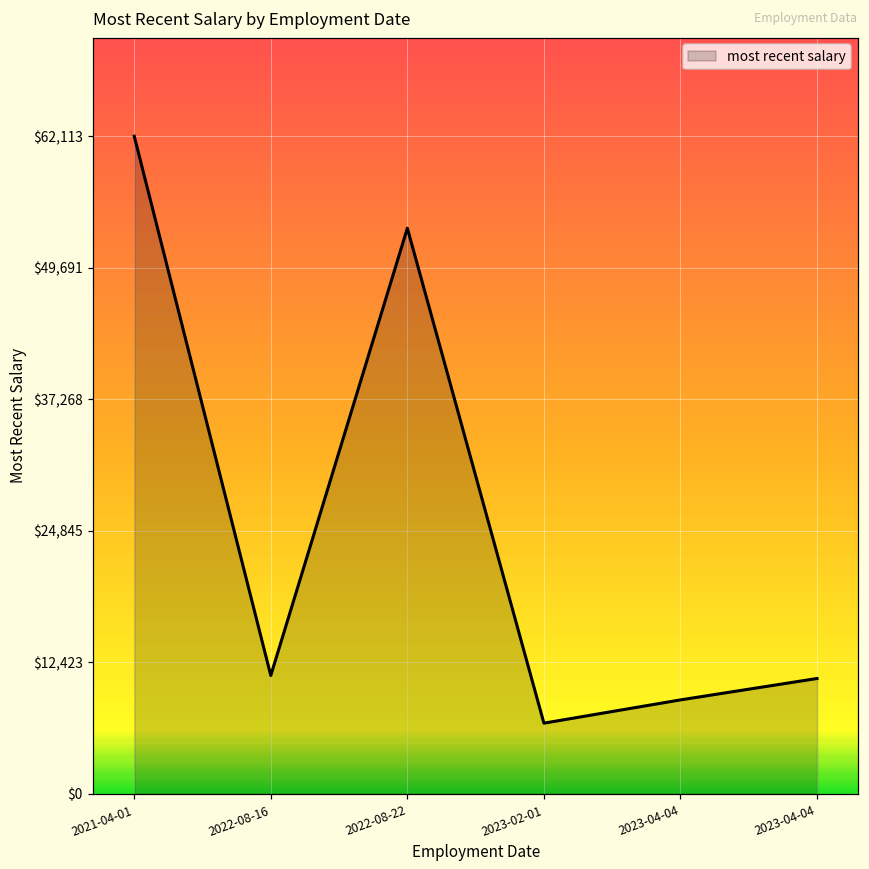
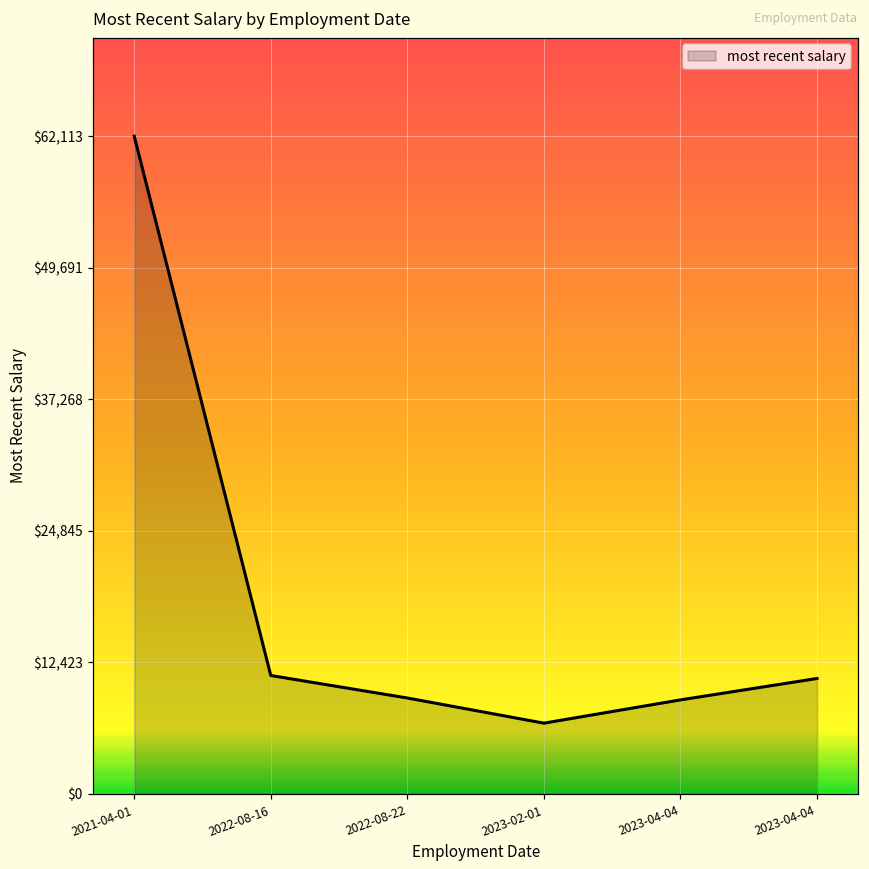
  {
    "2021-04-01": "$62,000",
    "2022-08-16": "$11,000",
-   "2022-08-22": "$53,000",
+   "2022-08-22": "$9,000",
    "2023-02-01": "$7,000"
  }
